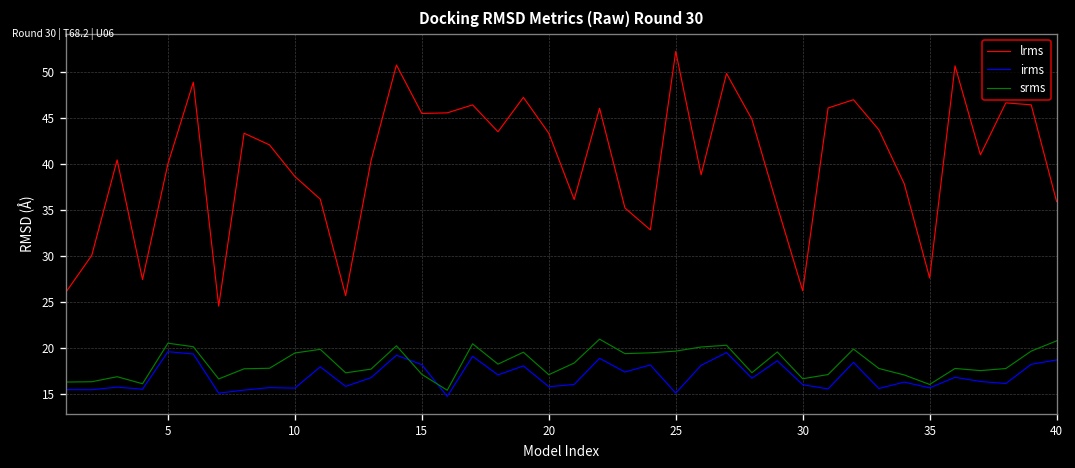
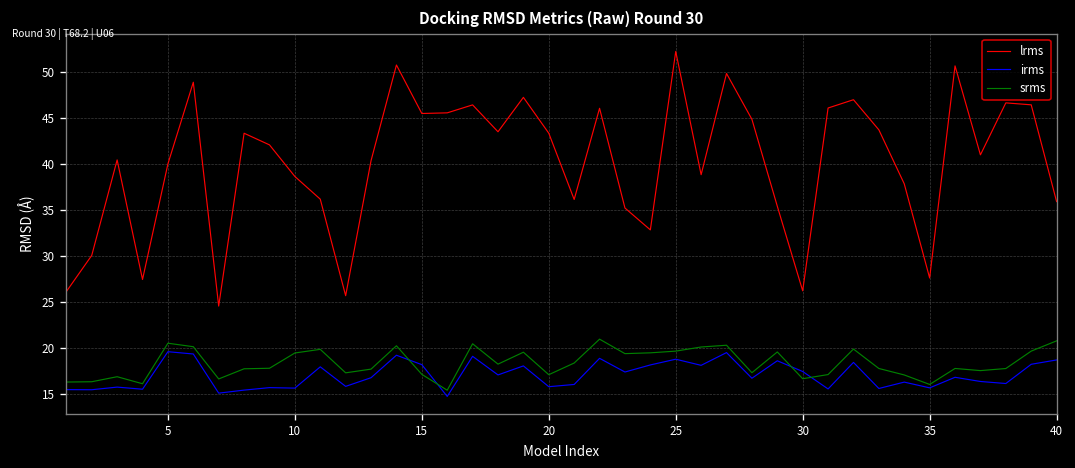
  {
    "lrms": {
      "5": 40,
      "10": 39,
      "15": 46,
      "20": 43,
      "25": 52,
      "30": 26,
      "35": 28,
      "40": 36
    },
    "irms": {
      "5": 20,
      "10": 16,
      "15": 18,
      "20": 16,
-     "25": 15,
-     "30": 16,
+     "25": 19,
+     "30": 17,
      "35": 16,
      "40": 19
    },
    "srms": {
      "5": 21,
      "10": 19,
      "15": 17,
      "20": 17,
      "25": 20,
      "30": 17,
      "35": 16,
      "40": 21
    }
  }
